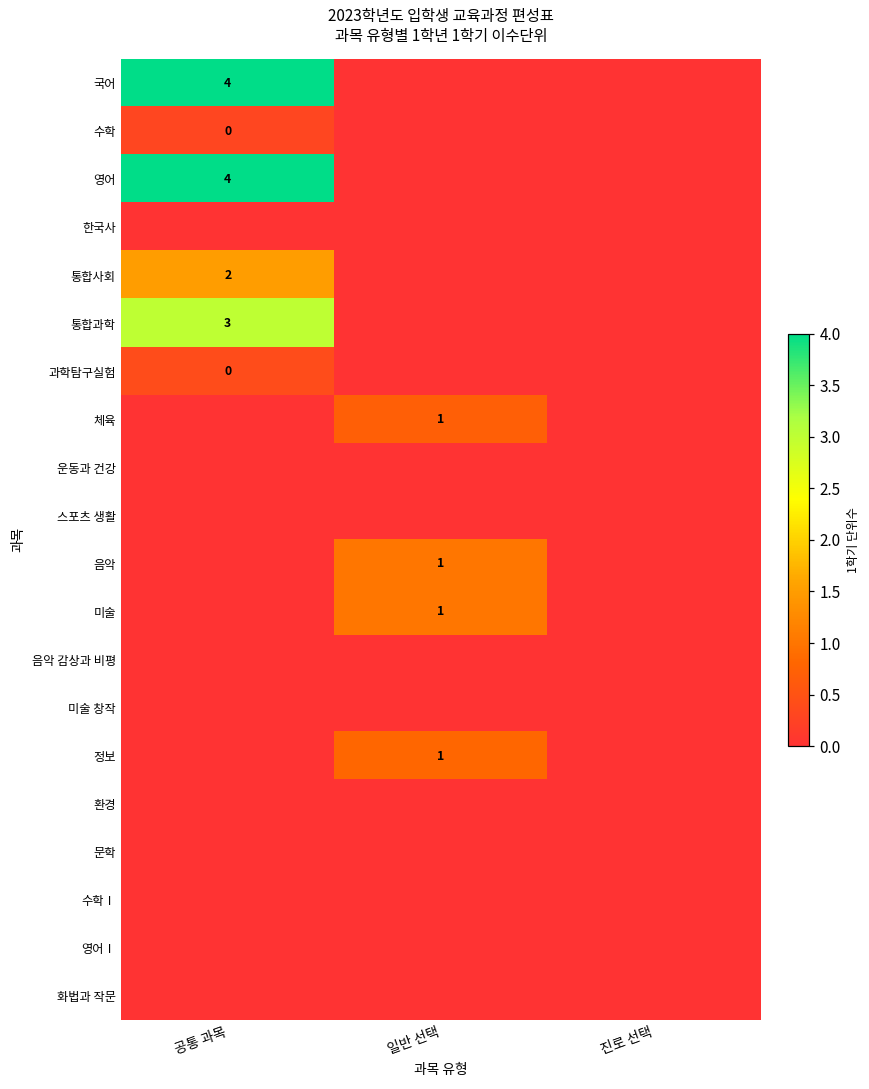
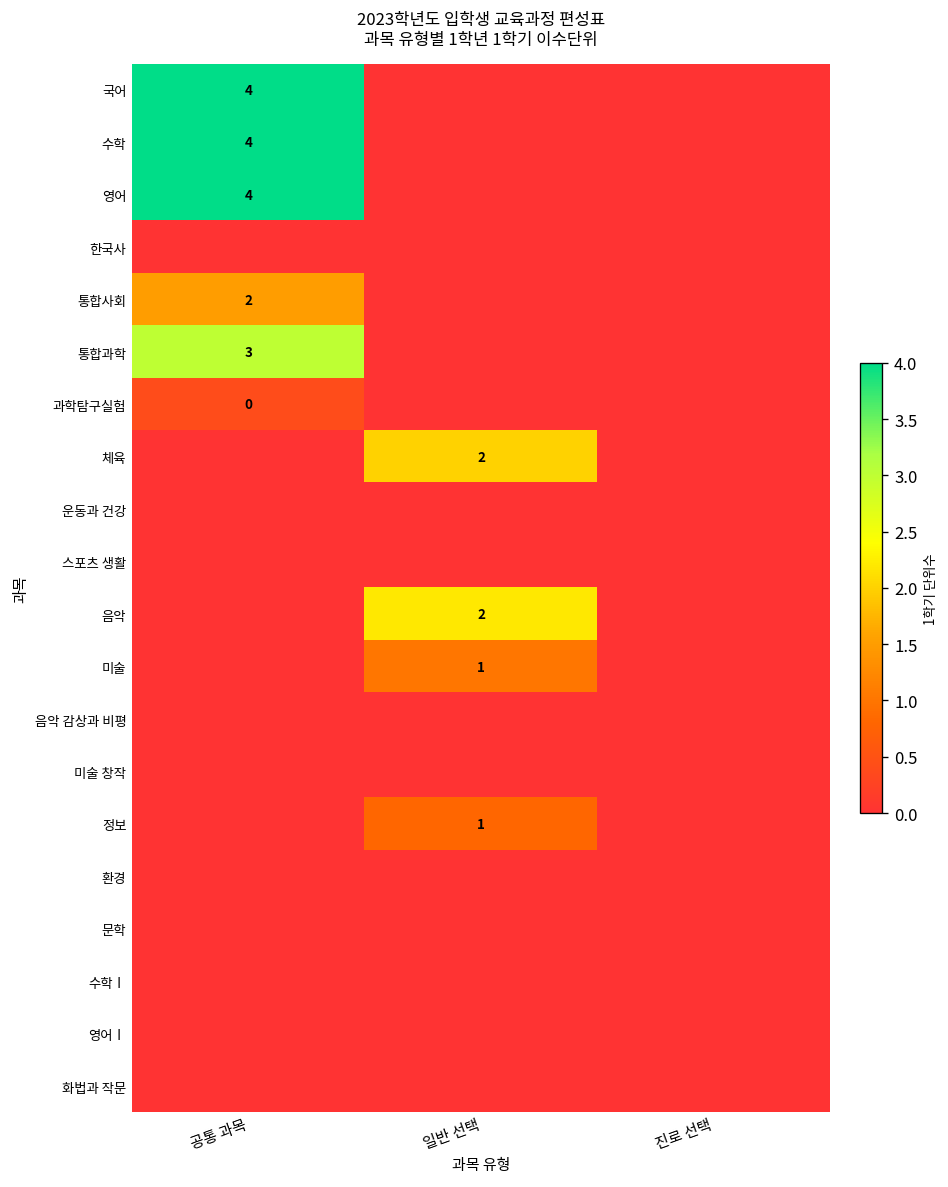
  {
    "국어": {
      "공통 과목": 4
    },
    "수학": {
-     "공통 과목": 0
+     "공통 과목": 4
    },
    "영어": {
      "공통 과목": 4
    },
    "통합사회": {
      "공통 과목": 2
    },
    "통합과학": {
      "공통 과목": 3
    },
    "과학탐구실험": {
      "공통 과목": 0
    },
    "체육": {
-     "일반 선택": 1
+     "일반 선택": 2
    },
    "음악": {
-     "일반 선택": 1
+     "일반 선택": 2
    },
    "미술": {
      "일반 선택": 1
    },
    "정보": {
      "일반 선택": 1
    }
  }
